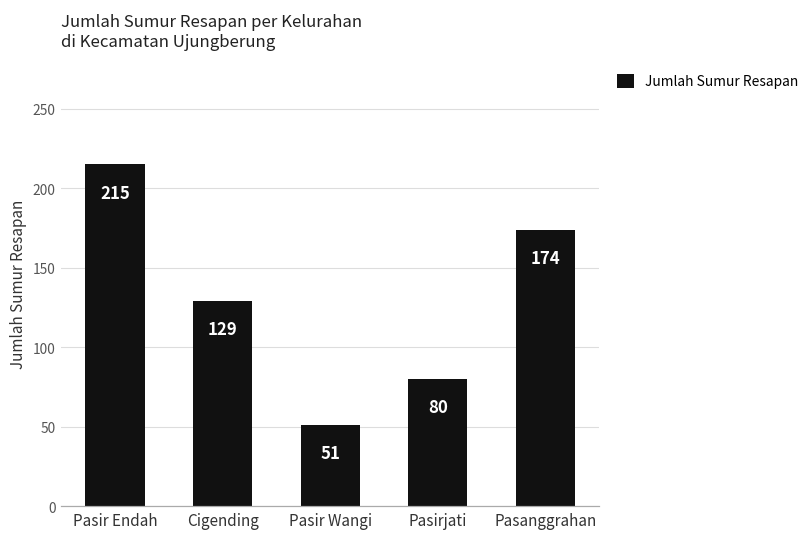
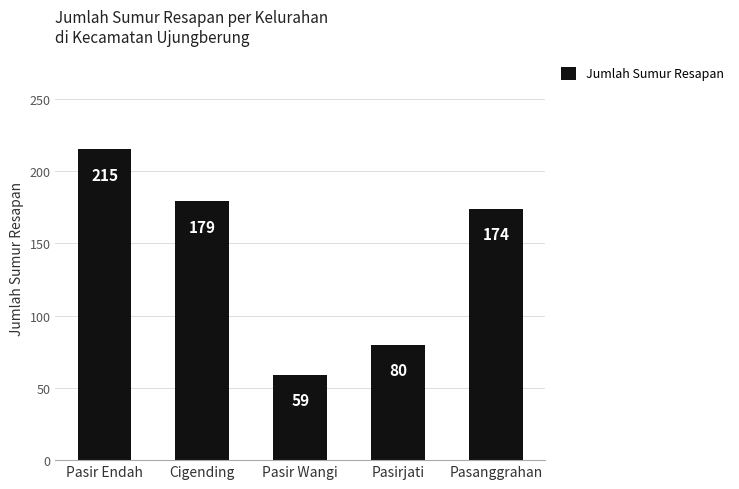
  {
    "Pasir Endah": 215,
-   "Cigending": 129,
-   "Pasir Wangi": 51,
+   "Cigending": 179,
+   "Pasir Wangi": 59,
    "Pasirjati": 80,
    "Pasanggrahan": 174
  }
